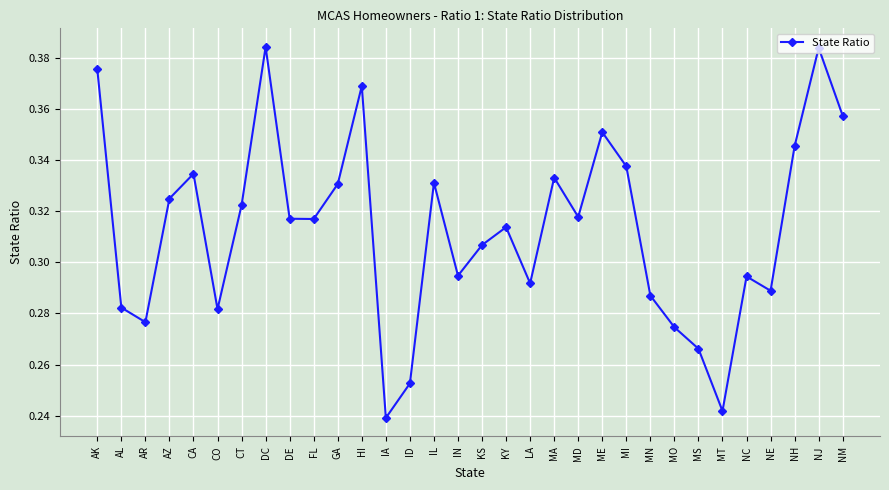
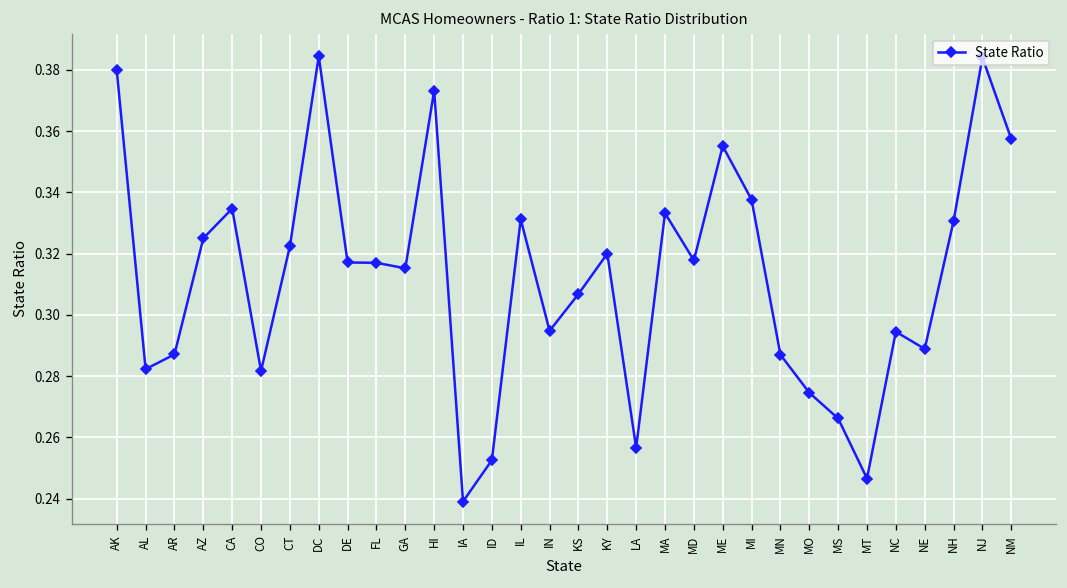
  {
-   "AK": 0.376,
+   "AK": 0.380,
    "AL": 0.282,
-   "AR": 0.277,
+   "AR": 0.287,
    "AZ": 0.325,
    "CA": 0.335,
    "CO": 0.282,
    "CT": 0.322,
    "DC": 0.384,
    "DE": 0.317,
    "FL": 0.317,
-   "GA": 0.331,
-   "HI": 0.369,
+   "GA": 0.315,
+   "HI": 0.373,
    "IA": 0.239,
    "ID": 0.253,
    "IL": 0.331,
    "IN": 0.295,
    "KS": 0.307,
-   "KY": 0.314,
-   "LA": 0.292,
+   "KY": 0.320,
+   "LA": 0.257,
    "MA": 0.333,
    "MD": 0.318,
-   "ME": 0.351,
+   "ME": 0.355,
    "MI": 0.338,
    "MN": 0.287,
    "MO": 0.275,
    "MS": 0.266,
-   "MT": 0.242,
+   "MT": 0.247,
    "NC": 0.295,
    "NE": 0.289,
-   "NH": 0.346,
+   "NH": 0.331,
    "NM": 0.357
  }
